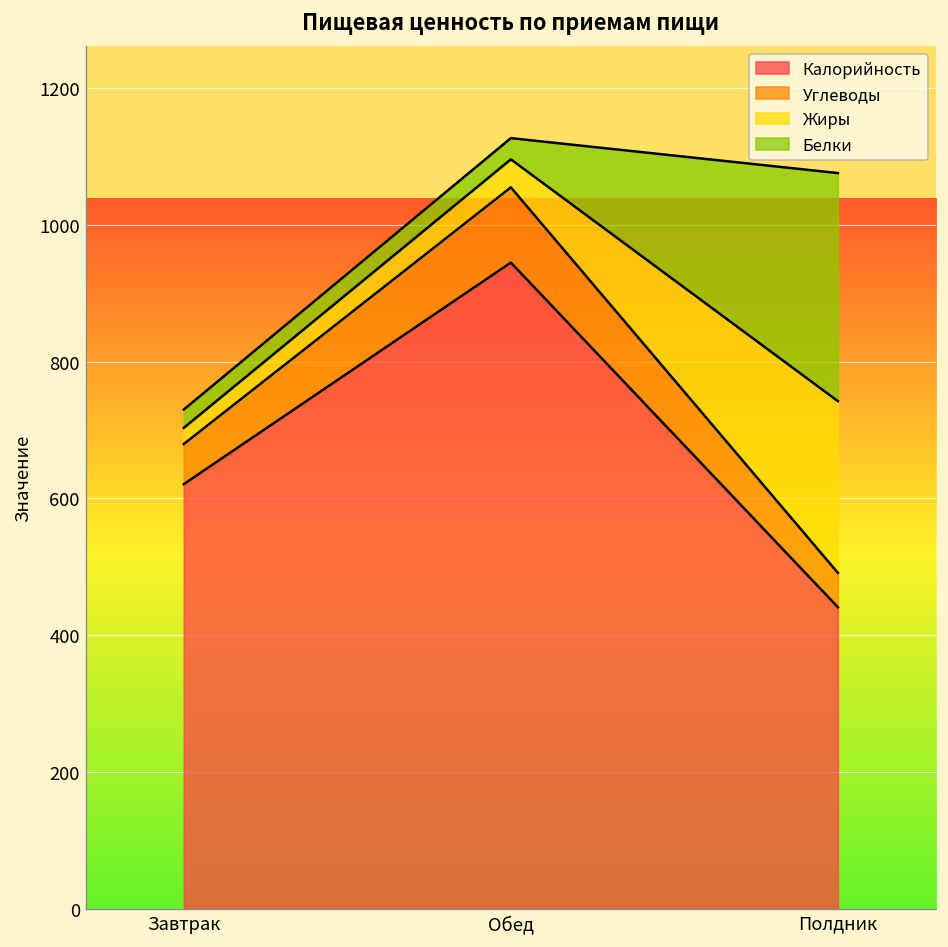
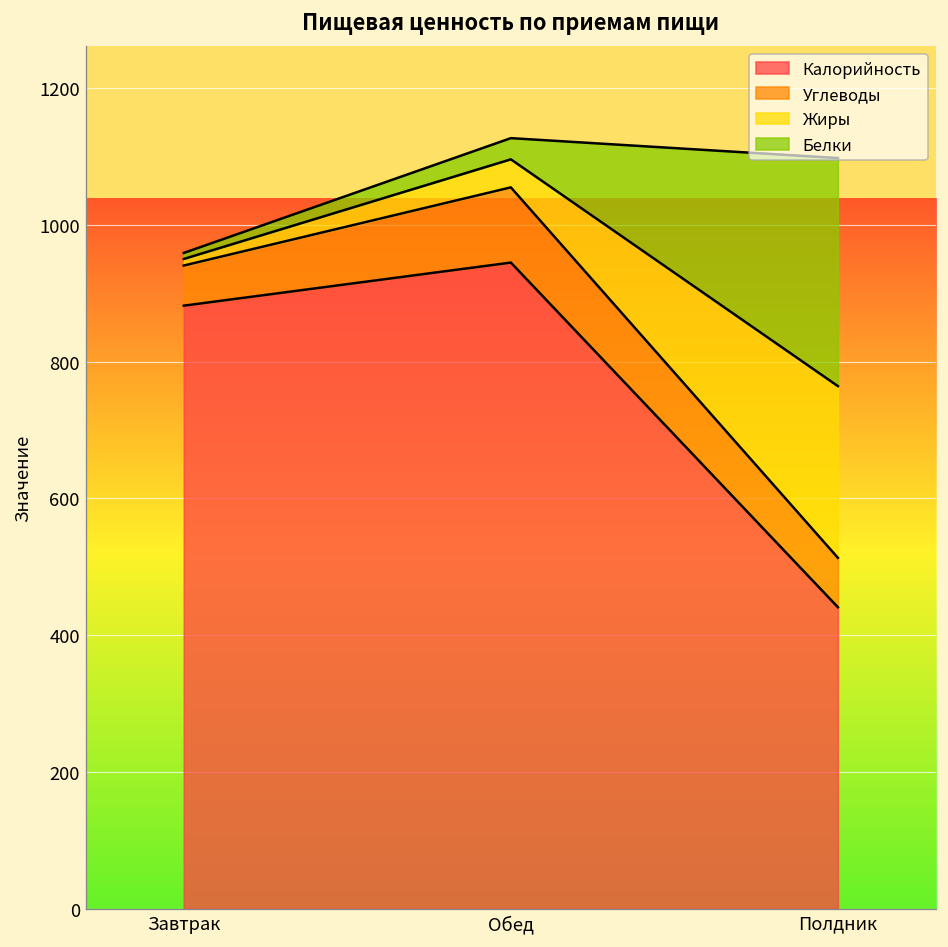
  {
    "Калорийность": {
-     "Завтрак": 620,
+     "Завтрак": 880,
      "Обед": 950,
      "Полдник": 440
    },
    "Углеводы": {
      "Завтрак": 60,
      "Обед": 110,
-     "Полдник": 50
+     "Полдник": 70
    },
    "Жиры": {
-     "Завтрак": 20,
+     "Завтрак": 10,
      "Обед": 40,
      "Полдник": 250
    },
    "Белки": {
-     "Завтрак": 30,
+     "Завтрак": 10,
      "Обед": 30
    }
  }
